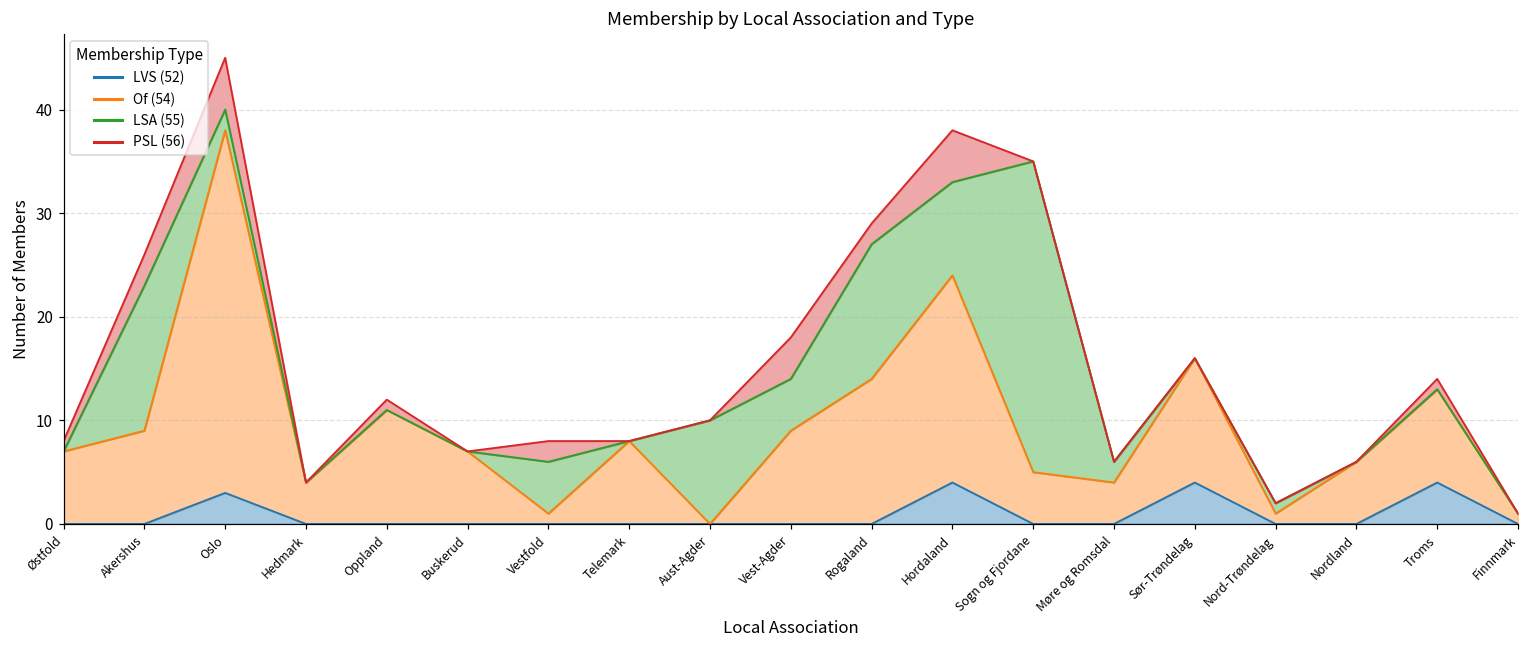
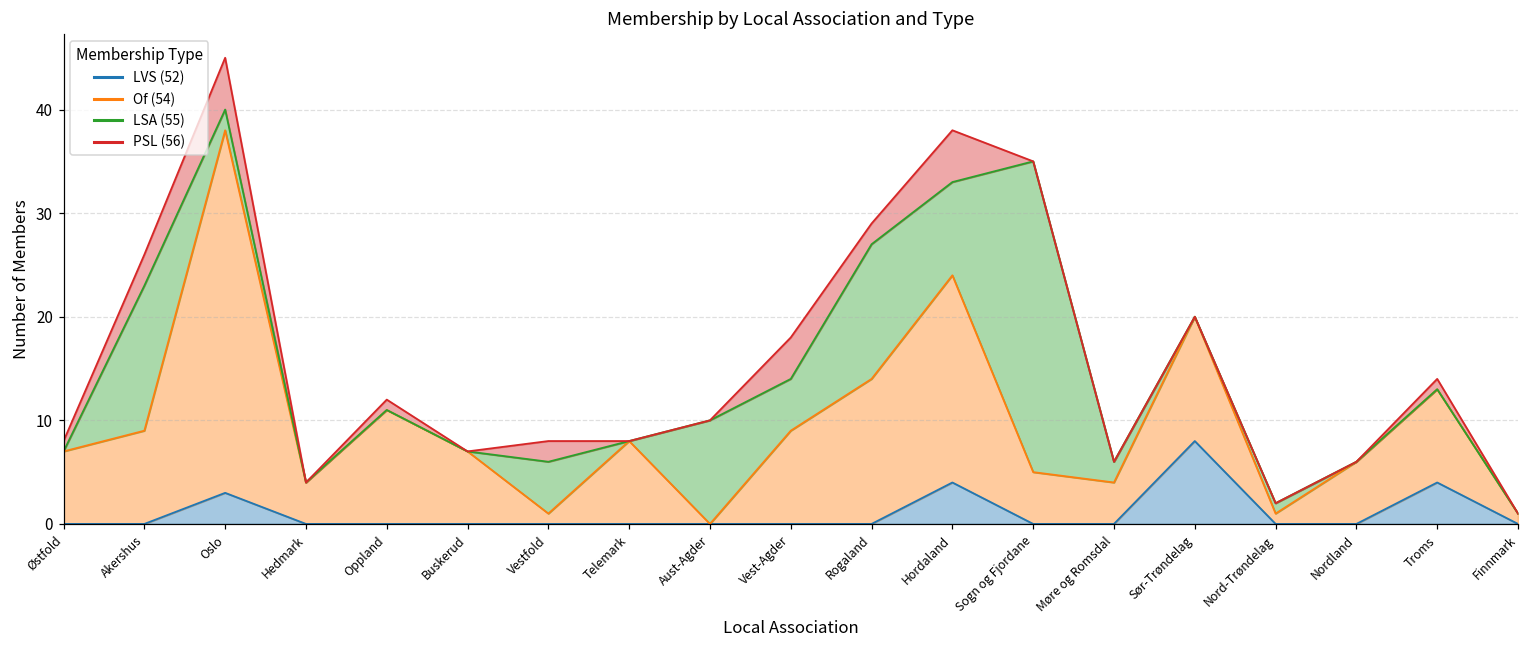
  {
    "LVS (52)": {
      "Østfold": 0,
      "Akershus": 0,
      "Oslo": 3,
      "Hedmark": 0,
      "Oppland": 0,
      "Buskerud": 0,
      "Vestfold": 0,
      "Telemark": 0,
      "Vest-Agder": 0,
      "Rogaland": 0,
      "Hordaland": 4,
      "Sogn og Fjordane": 0,
      "Møre og Romsdal": 0,
-     "Sør-Trøndelag": 4,
+     "Sør-Trøndelag": 8,
      "Nord-Trøndelag": 0,
      "Nordland": 0,
      "Troms": 4,
      "Finnmark": 0
    },
    "LSA (55)": {
      "Akershus": 14,
      "Oslo": 2,
      "Vestfold": 5,
      "Vest-Agder": 5,
      "Rogaland": 13,
      "Hordaland": 9
    }
  }
